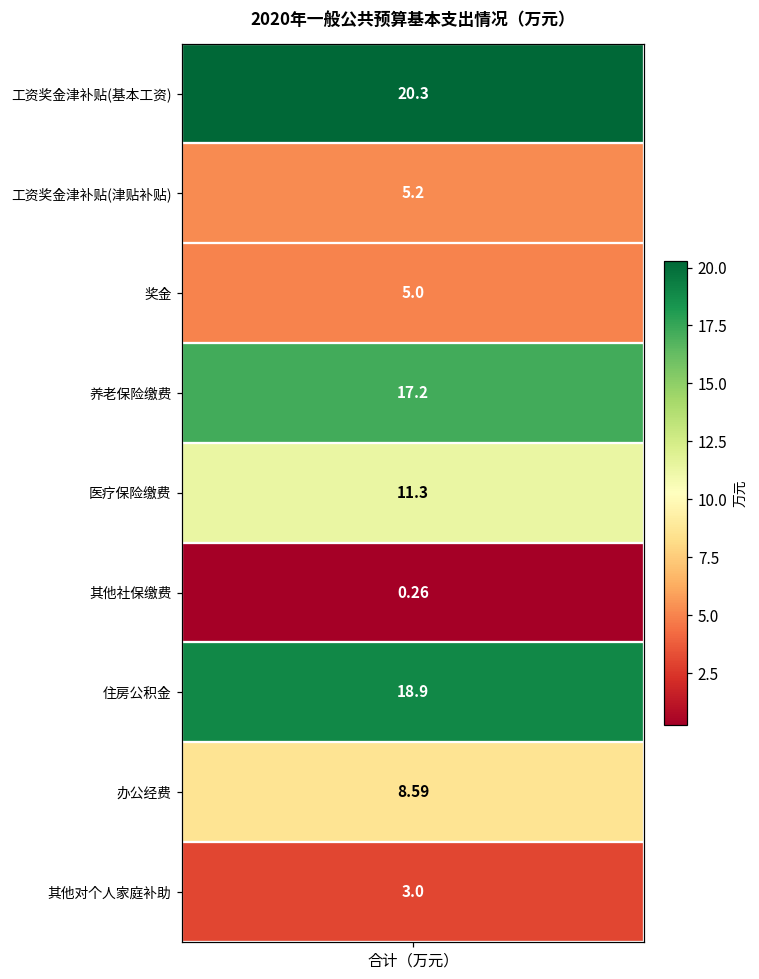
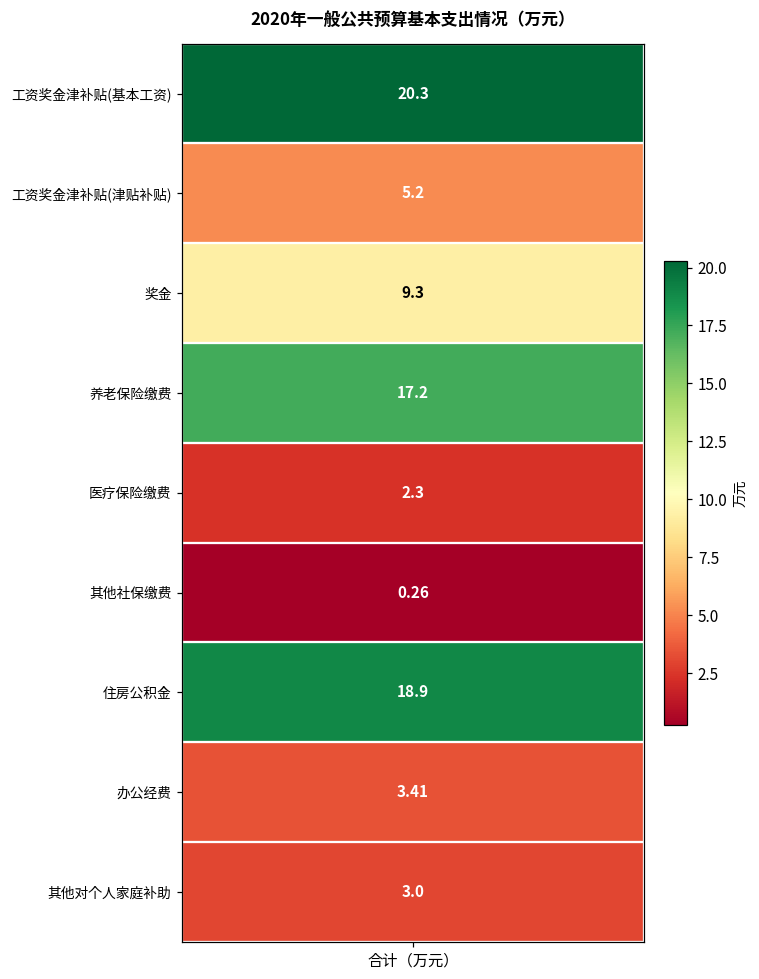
  {
    "工资奖金津补贴(基本工资)": {
      "合计（万元）": 20.3
    },
    "工资奖金津补贴(津贴补贴)": {
      "合计（万元）": 5.2
    },
    "奖金": {
-     "合计（万元）": 5.0
+     "合计（万元）": 9.3
    },
    "养老保险缴费": {
      "合计（万元）": 17.2
    },
    "医疗保险缴费": {
-     "合计（万元）": 11.3
+     "合计（万元）": 2.3
    },
    "其他社保缴费": {
      "合计（万元）": 0.26
    },
    "住房公积金": {
      "合计（万元）": 18.9
    },
    "办公经费": {
-     "合计（万元）": 8.59
+     "合计（万元）": 3.41
    },
    "其他对个人家庭补助": {
      "合计（万元）": 3.0
    }
  }
